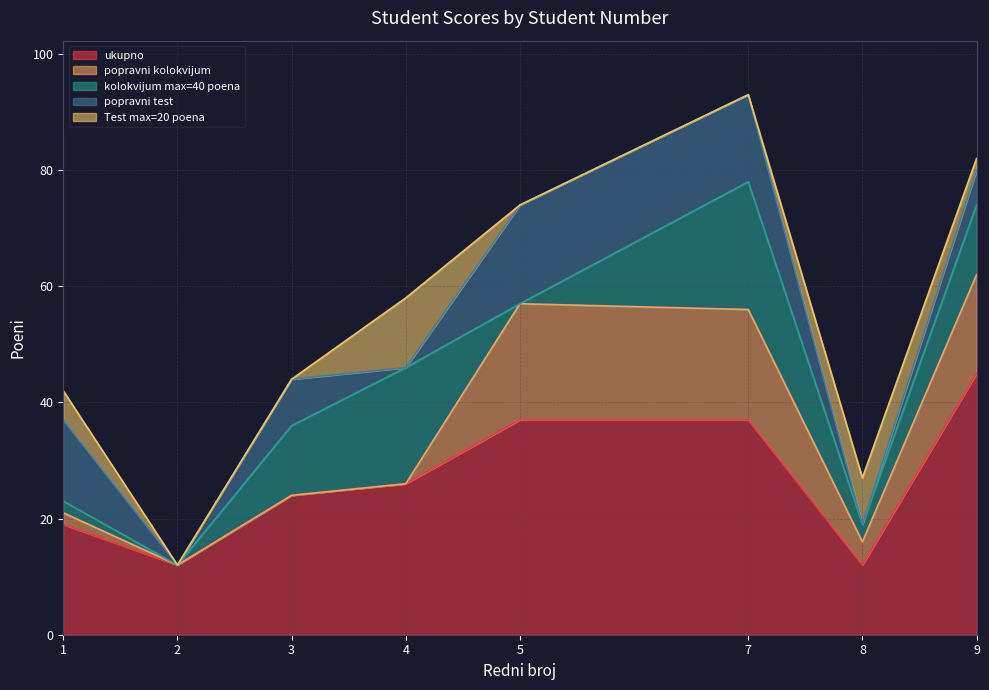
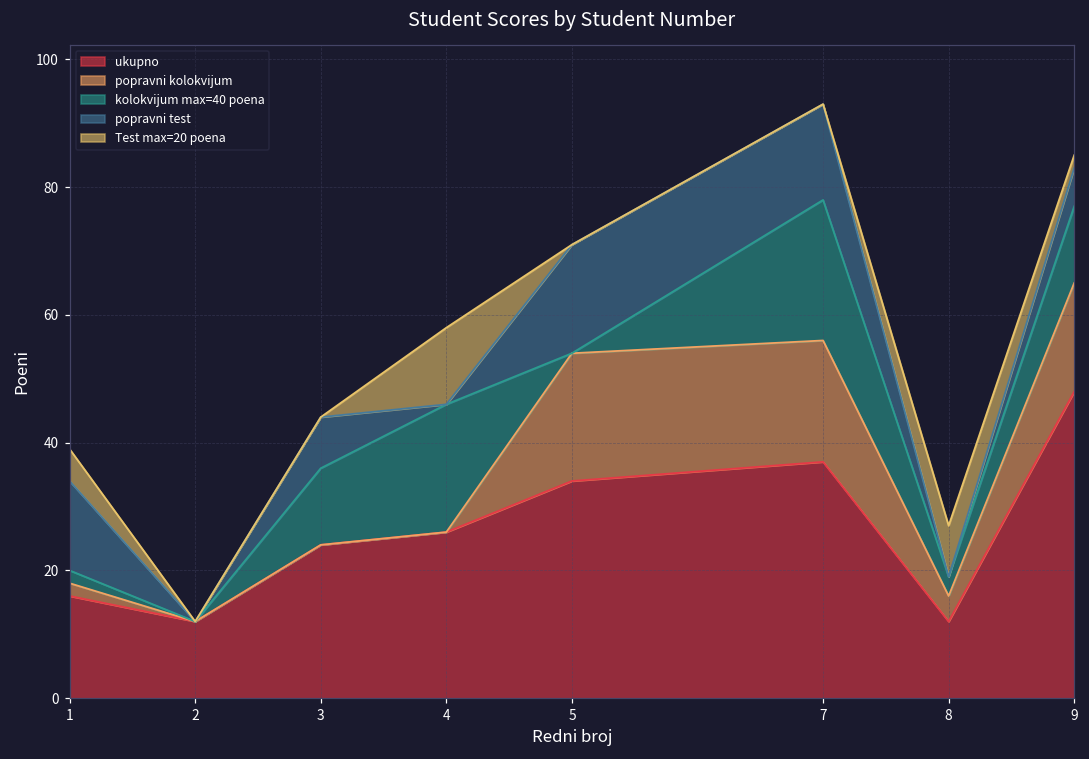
  {
    "ukupno": {
-     "1": 19,
-     "5": 37,
+     "1": 16,
+     "5": 34,
      "7": 37,
      "8": 12,
-     "9": 45
+     "9": 48
    }
  }
